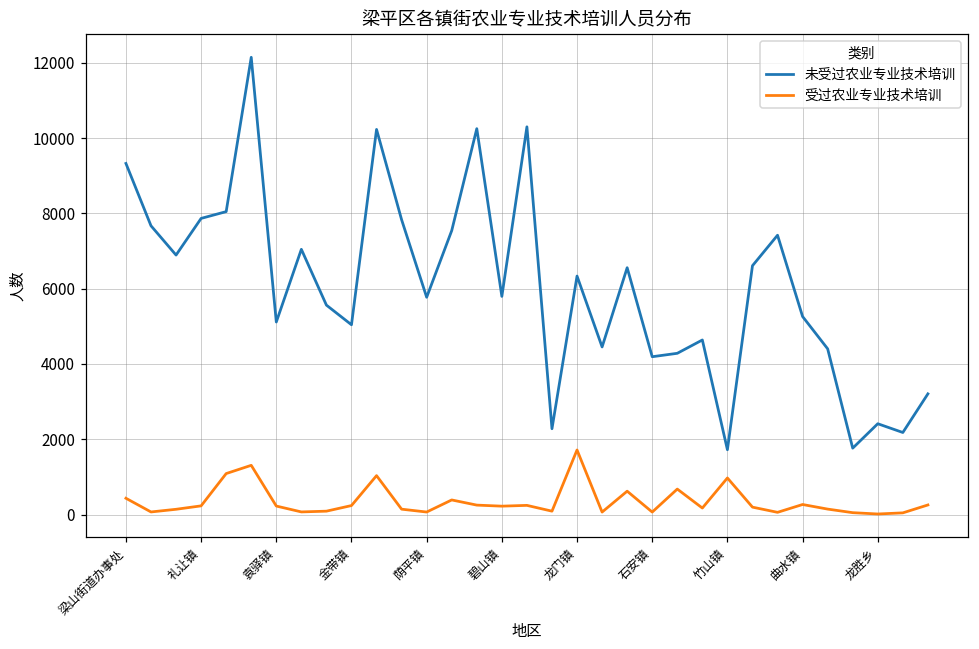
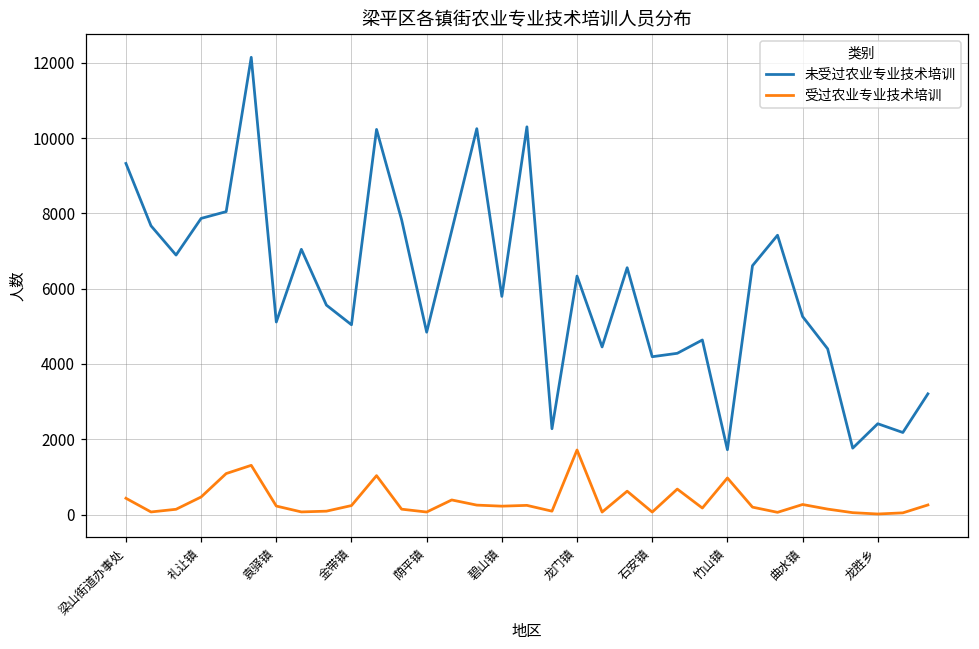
  {
    "未受过农业专业技术培训": {
      "梁山街道办事处": 9300,
      "礼让镇": 7900,
      "袁驿镇": 5100,
      "金带镇": 5000,
-     "荫平镇": 5800,
+     "荫平镇": 4800,
      "碧山镇": 5800,
      "龙门镇": 6300,
      "石安镇": 4200,
      "竹山镇": 1700,
      "曲水镇": 5300,
      "龙胜乡": 2400
    },
    "受过农业专业技术培训": {
      "梁山街道办事处": 400,
-     "礼让镇": 200,
+     "礼让镇": 500,
      "袁驿镇": 200,
      "金带镇": 200,
      "荫平镇": 100,
      "碧山镇": 200,
      "龙门镇": 1700,
      "石安镇": 100,
      "竹山镇": 1000,
      "曲水镇": 300,
      "龙胜乡": 0
    }
  }
